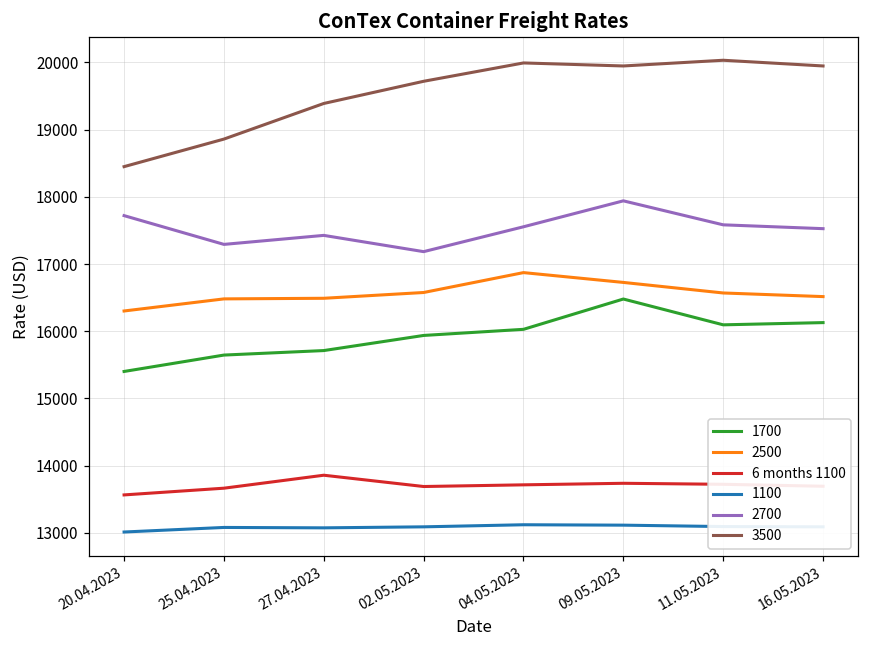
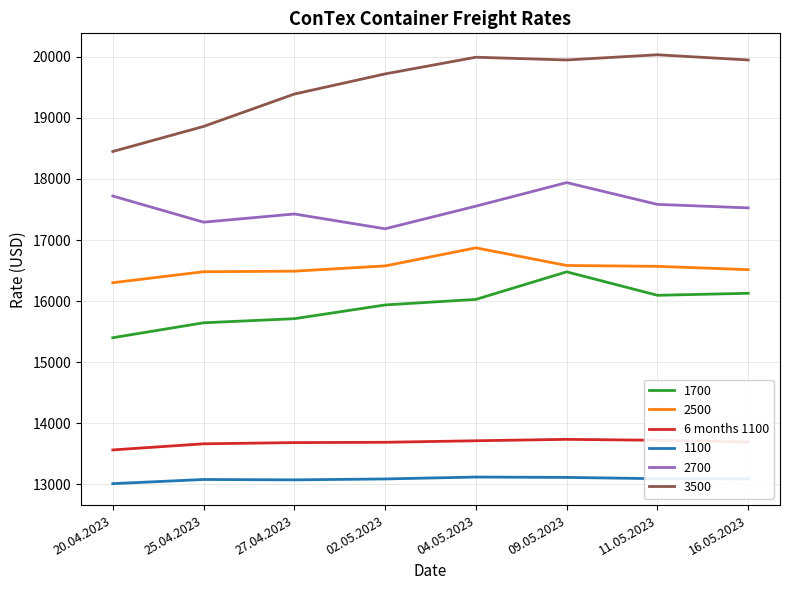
  {
    "1700": {
      "20.04.2023": 15400,
      "25.04.2023": 15600,
      "27.04.2023": 15700,
      "02.05.2023": 15900,
      "04.05.2023": 16000,
      "09.05.2023": 16500,
      "11.05.2023": 16100,
      "16.05.2023": 16100
    },
    "2500": {
      "20.04.2023": 16300,
      "25.04.2023": 16500,
      "27.04.2023": 16500,
      "02.05.2023": 16600,
      "04.05.2023": 16900,
-     "09.05.2023": 16700,
+     "09.05.2023": 16600,
      "11.05.2023": 16600,
      "16.05.2023": 16500
    },
    "6 months 1100": {
      "20.04.2023": 13600,
      "25.04.2023": 13700,
-     "27.04.2023": 13900,
+     "27.04.2023": 13700,
      "02.05.2023": 13700,
      "04.05.2023": 13700,
      "09.05.2023": 13700
    },
    "1100": {
      "20.04.2023": 13000,
      "25.04.2023": 13100,
      "27.04.2023": 13100,
      "02.05.2023": 13100,
      "04.05.2023": 13100,
      "09.05.2023": 13100
    },
    "2700": {
      "20.04.2023": 17700,
      "25.04.2023": 17300,
      "27.04.2023": 17400,
      "02.05.2023": 17200,
      "04.05.2023": 17600,
      "09.05.2023": 17900,
      "11.05.2023": 17600,
      "16.05.2023": 17500
    },
    "3500": {
      "20.04.2023": 18500,
      "25.04.2023": 18900,
      "27.04.2023": 19400,
      "02.05.2023": 19700,
      "04.05.2023": 20000,
      "09.05.2023": 19900,
      "11.05.2023": 20000,
      "16.05.2023": 19900
    }
  }
